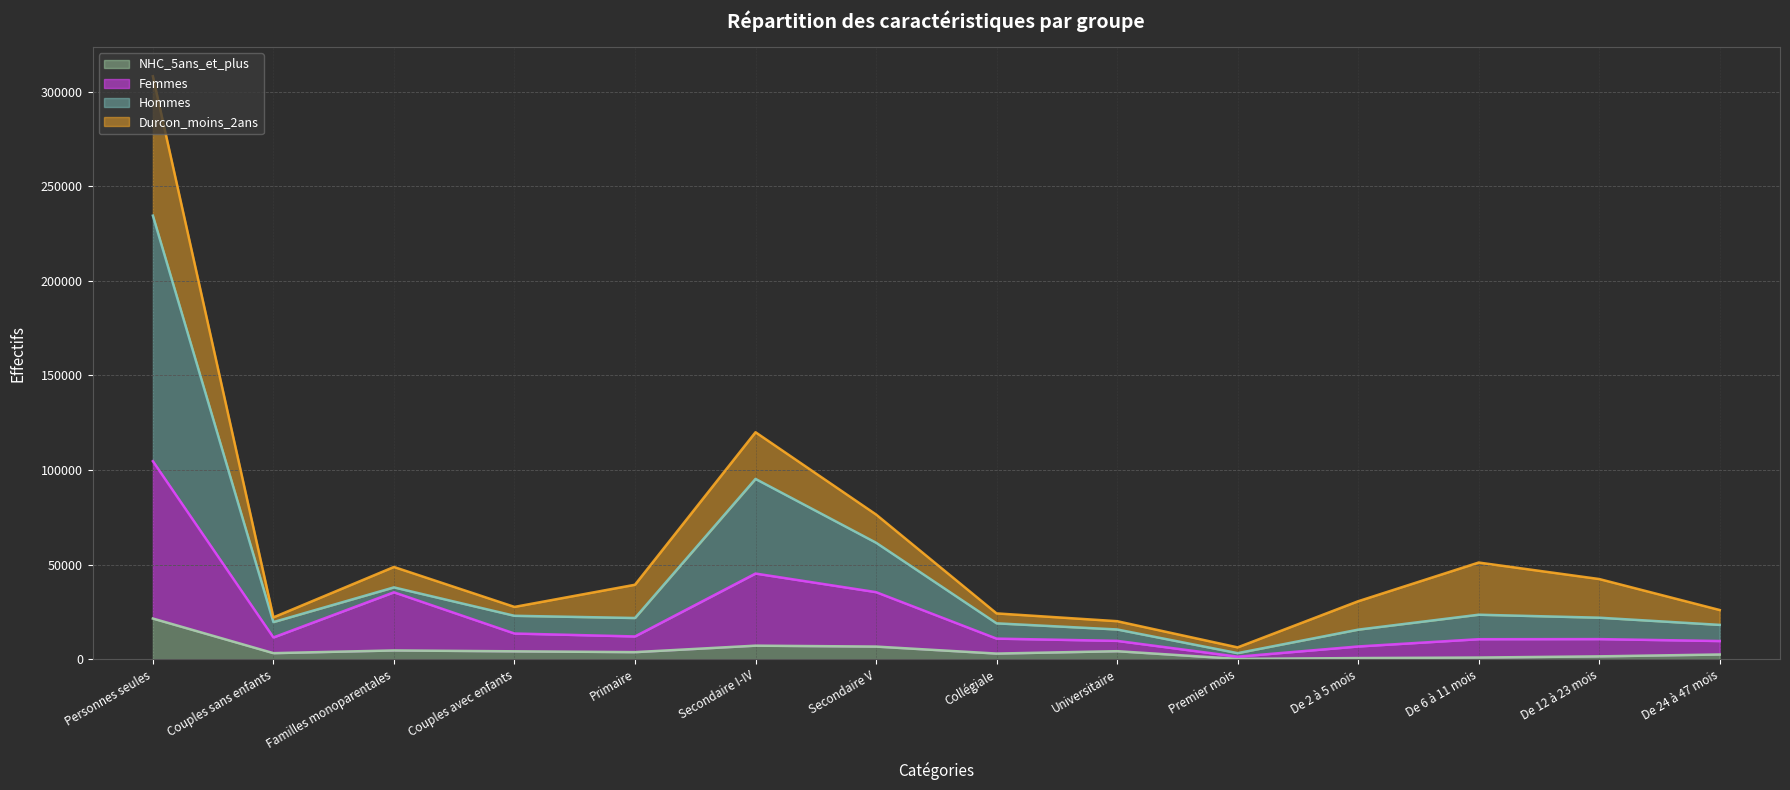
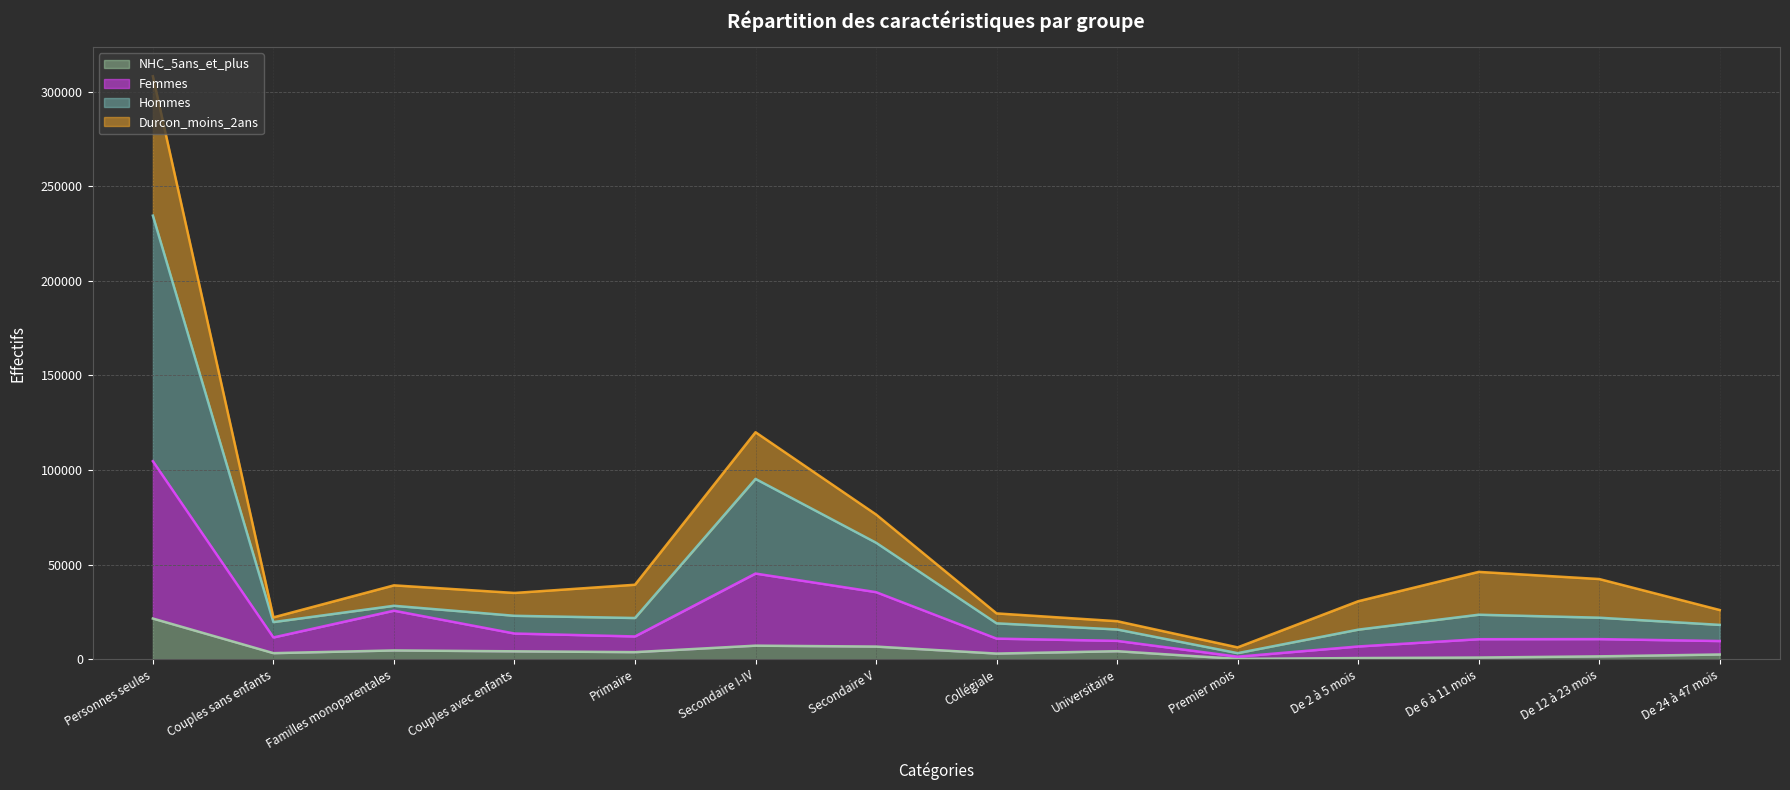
  {
    "Femmes": {
      "Personnes seules": 83000,
      "Couples sans enfants": 8000,
-     "Familles monoparentales": 31000,
+     "Familles monoparentales": 21000,
      "Couples avec enfants": 9000,
      "Primaire": 8000,
      "Secondaire I-IV": 38000,
      "Secondaire V": 29000,
      "Collégiale": 8000,
      "Universitaire": 5000,
      "De 2 à 5 mois": 6000,
      "De 6 à 11 mois": 10000,
      "De 12 à 23 mois": 9000,
      "De 24 à 47 mois": 7000
    },
    "Durcon_moins_2ans": {
      "Couples sans enfants": 2000,
      "Familles monoparentales": 11000,
-     "Couples avec enfants": 5000,
+     "Couples avec enfants": 12000,
      "Primaire": 18000,
      "Secondaire I-IV": 25000,
      "Secondaire V": 15000,
      "Collégiale": 5000,
      "Universitaire": 4000,
      "Premier mois": 3000,
      "De 2 à 5 mois": 15000,
-     "De 6 à 11 mois": 28000,
+     "De 6 à 11 mois": 23000,
      "De 12 à 23 mois": 20000,
      "De 24 à 47 mois": 8000
    }
  }
